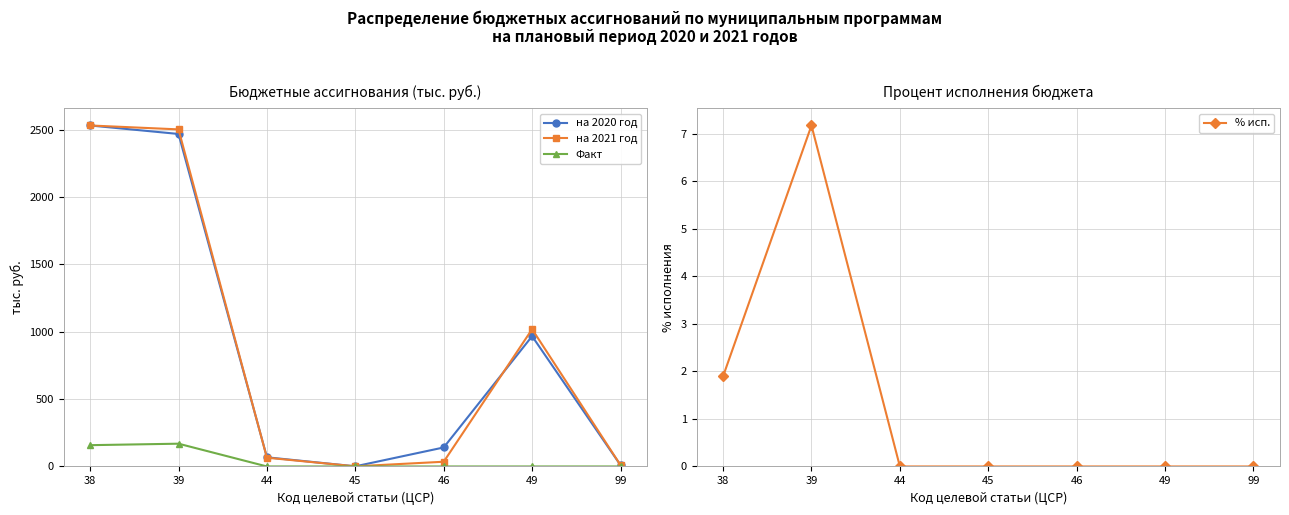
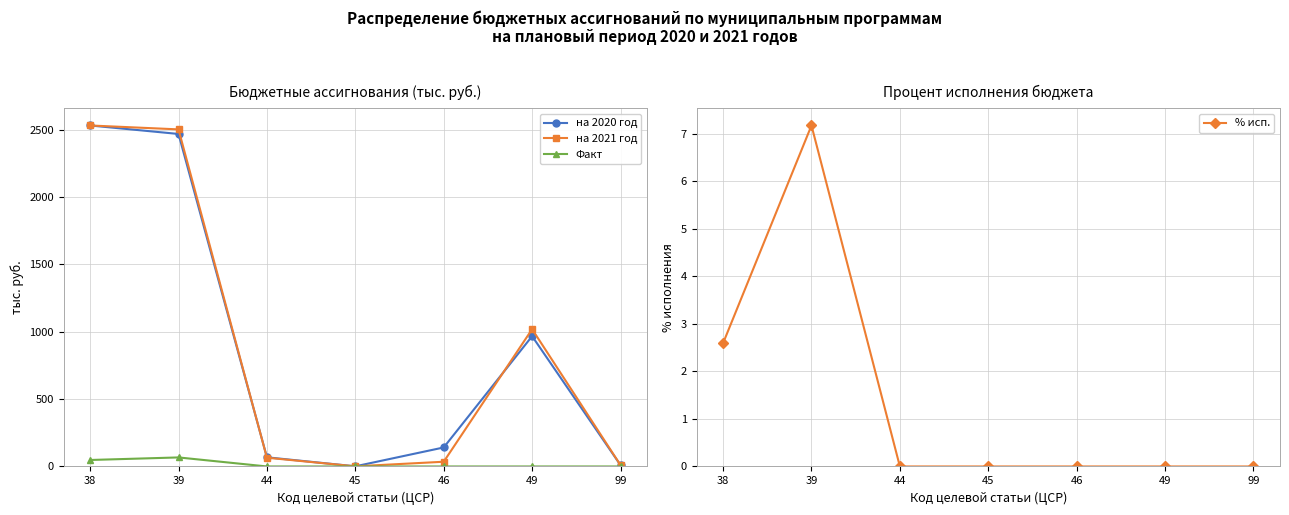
  {
    "Бюджетные ассигнования (тыс. руб.)": {
      "на 2020 год": {
        "39": 2470,
        "46": 140,
        "49": 970
      },
      "на 2021 год": {
        "39": 2500,
        "46": 40,
        "49": 1020
      },
      "Факт": {
-       "38": 160,
-       "39": 170,
+       "38": 50,
+       "39": 70,
        "44": 0,
        "46": 0,
        "49": 0
      }
    },
    "Процент исполнения бюджета": {
-     "38": 1.9,
+     "38": 2.6,
      "39": 7.2,
      "44": 0.0,
      "45": 0.0,
      "46": 0.0,
      "49": 0.0,
      "99": 0.0
    }
  }
